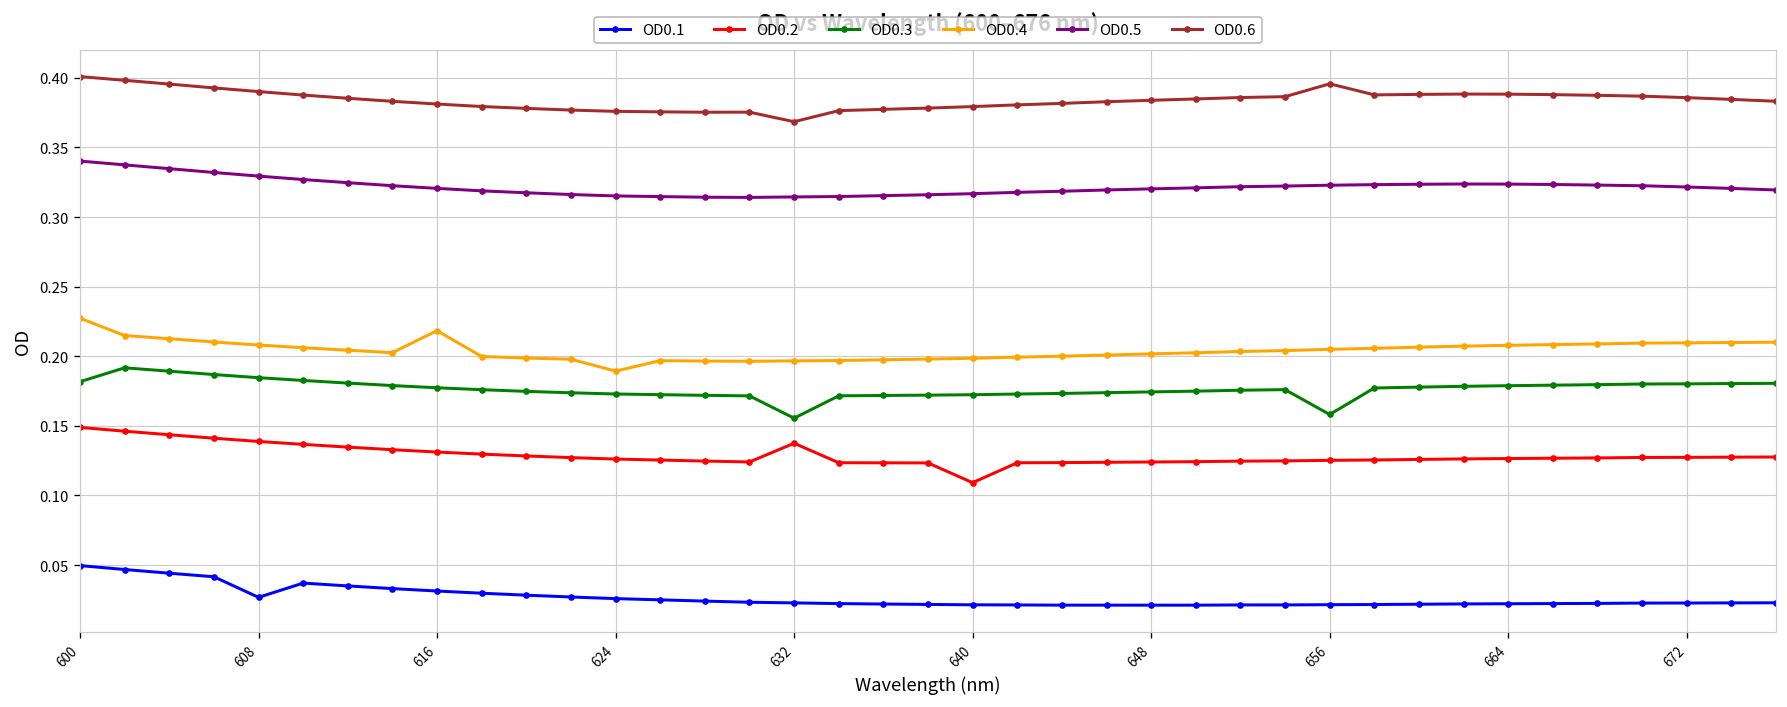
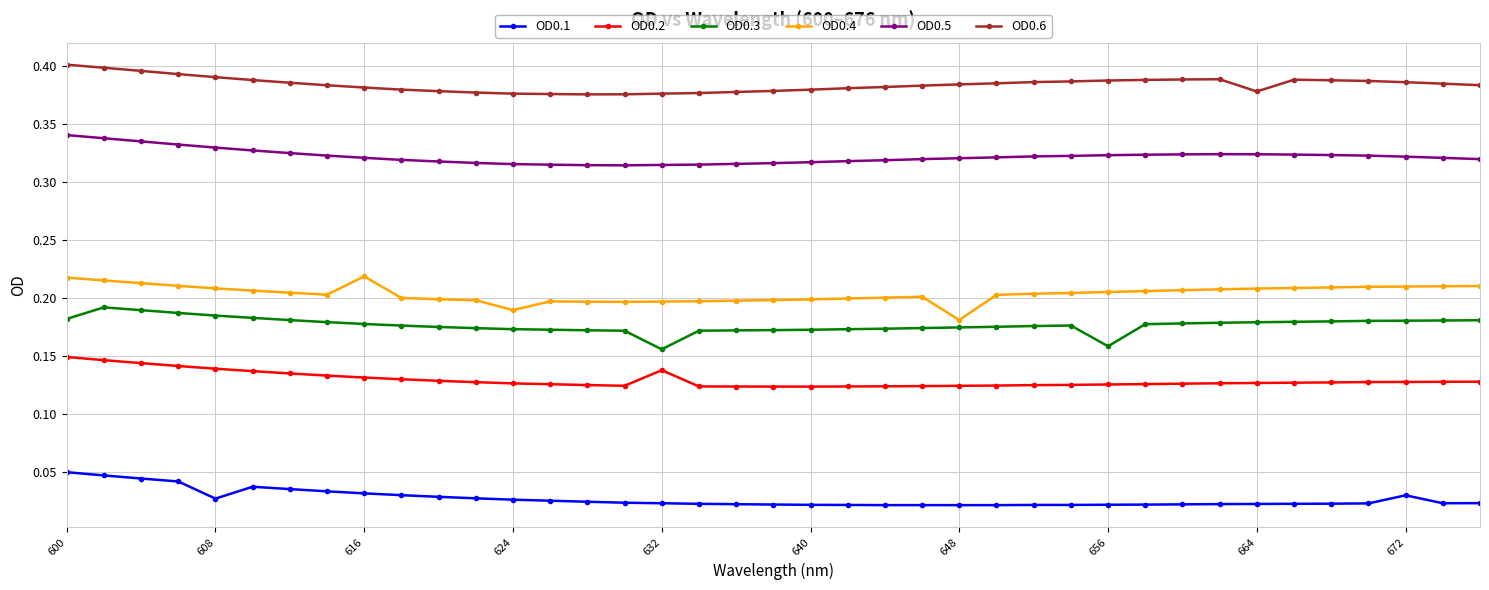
  {
    "OD0.1": {
      "600": 0.050,
      "608": 0.027,
      "616": 0.031,
      "624": 0.026,
      "632": 0.023,
      "640": 0.021,
      "648": 0.021,
      "656": 0.021,
      "664": 0.022,
-     "672": 0.023
+     "672": 0.030
    },
    "OD0.2": {
      "600": 0.149,
      "608": 0.139,
      "616": 0.131,
      "624": 0.126,
      "632": 0.137,
-     "640": 0.109,
+     "640": 0.123,
      "648": 0.124,
      "656": 0.125,
      "664": 0.126,
      "672": 0.127
    },
    "OD0.3": {
      "600": 0.182,
      "608": 0.185,
      "616": 0.177,
      "624": 0.173,
      "632": 0.156,
      "640": 0.172,
      "648": 0.174,
      "656": 0.158,
      "664": 0.179,
      "672": 0.180
    },
    "OD0.4": {
-     "600": 0.227,
+     "600": 0.217,
      "608": 0.208,
      "616": 0.218,
      "624": 0.189,
      "632": 0.197,
      "640": 0.199,
-     "648": 0.202,
+     "648": 0.181,
      "656": 0.205,
      "664": 0.208,
      "672": 0.210
    },
    "OD0.5": {
      "600": 0.340,
      "608": 0.329,
      "616": 0.321,
      "624": 0.315,
      "632": 0.314,
      "640": 0.317,
      "648": 0.320,
      "656": 0.323,
      "664": 0.324,
      "672": 0.322
    },
    "OD0.6": {
      "600": 0.401,
      "608": 0.390,
      "616": 0.381,
      "624": 0.376,
-     "632": 0.369,
+     "632": 0.376,
      "640": 0.379,
      "648": 0.384,
-     "656": 0.396,
-     "664": 0.388,
+     "656": 0.387,
+     "664": 0.378,
      "672": 0.386
    }
  }
